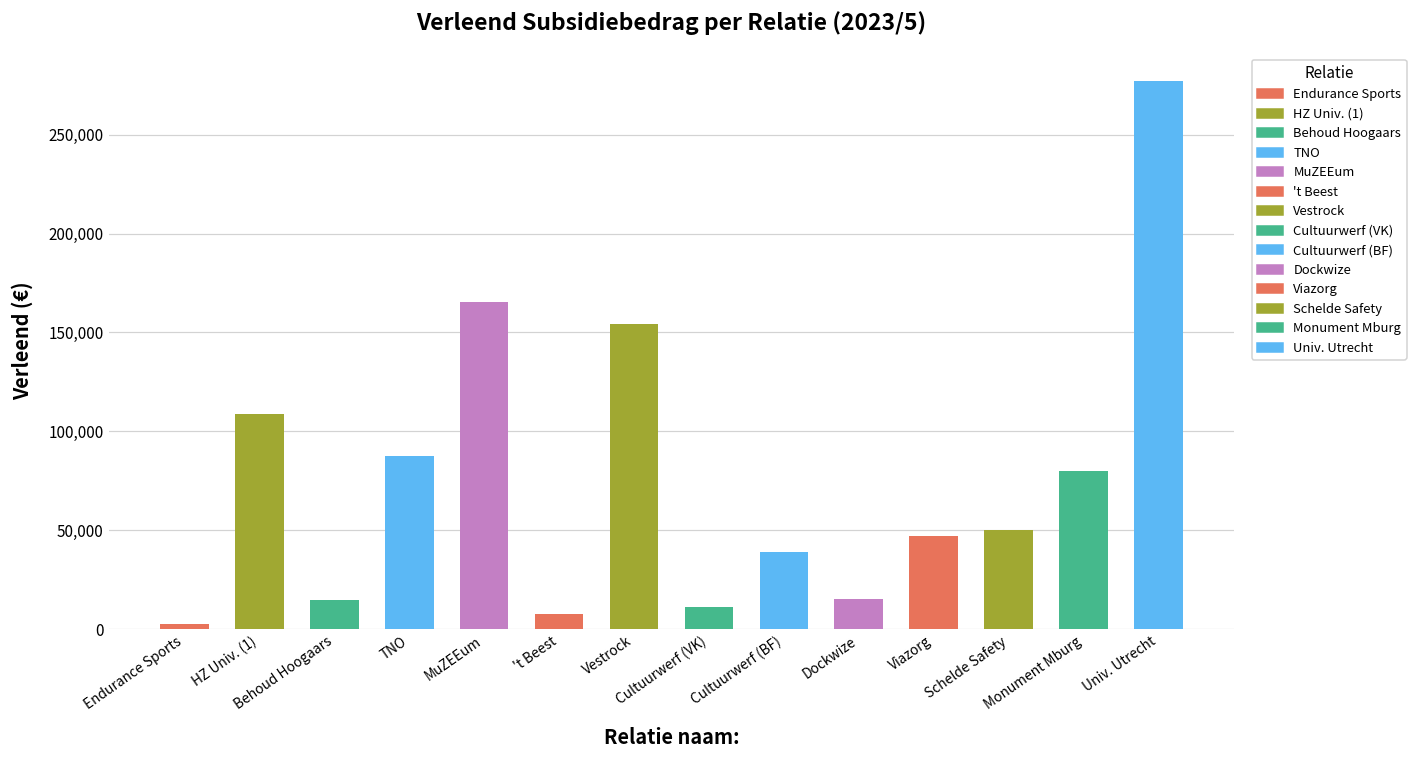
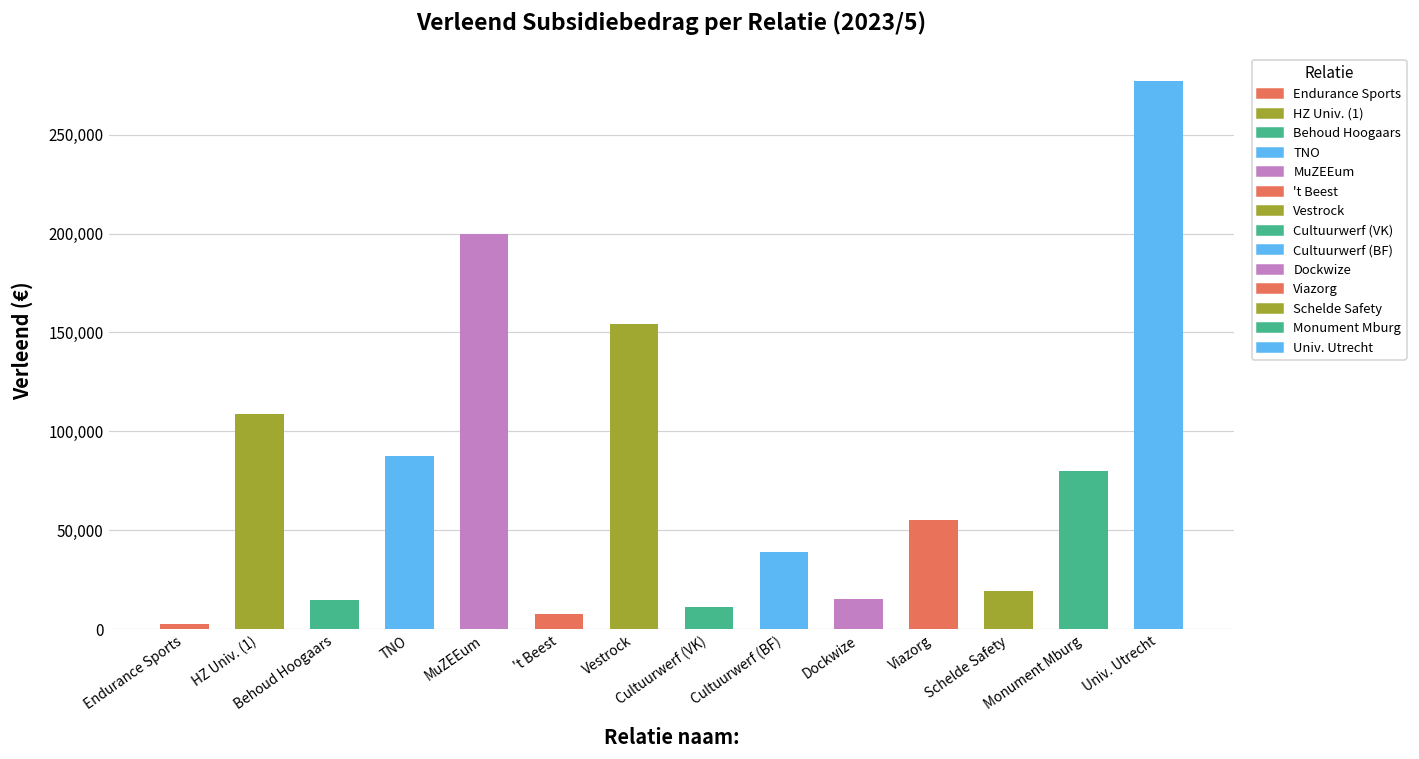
  {
    "Endurance Sports": "3,000",
    "HZ Univ. (1)": "109,000",
    "Behoud Hoogaars": "15,000",
    "TNO": "88,000",
-   "MuZEEum": "165,000",
+   "MuZEEum": "200,000",
    "'t Beest": "8,000",
    "Vestrock": "154,000",
    "Cultuurwerf (VK)": "11,000",
    "Cultuurwerf (BF)": "39,000",
    "Dockwize": "15,000",
-   "Viazorg": "47,000",
-   "Schelde Safety": "50,000",
+   "Viazorg": "55,000",
+   "Schelde Safety": "19,000",
    "Monument Mburg": "80,000",
    "Univ. Utrecht": "277,000"
  }
